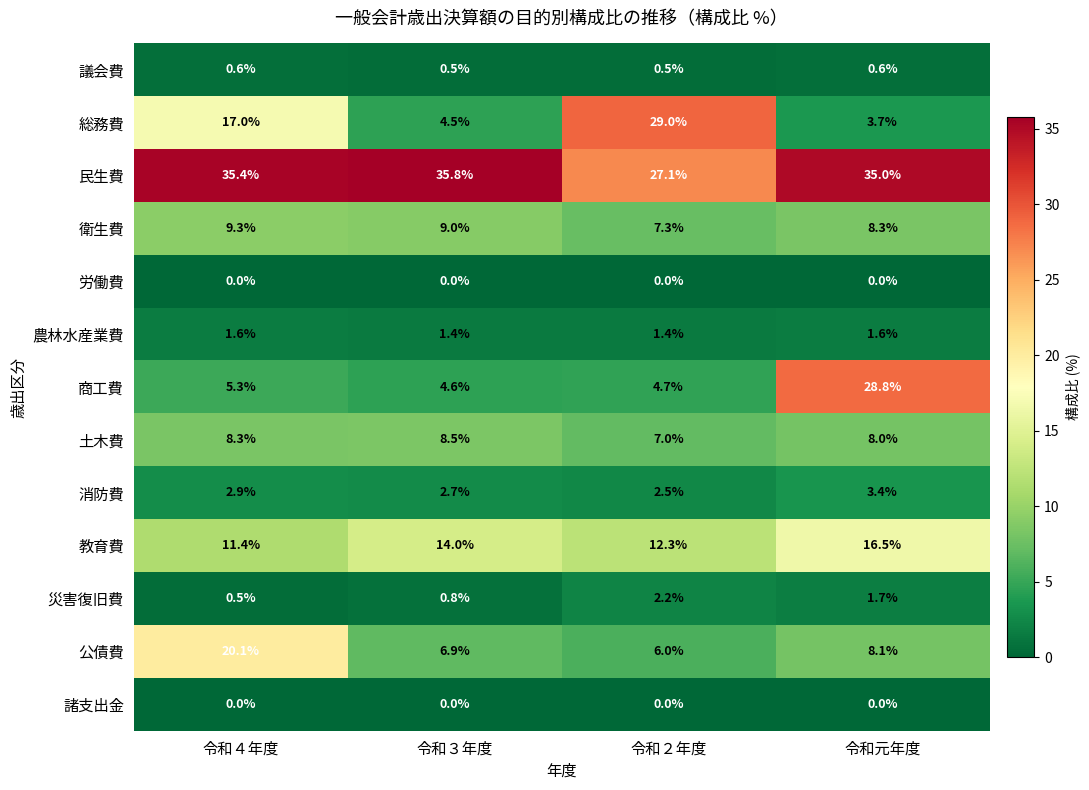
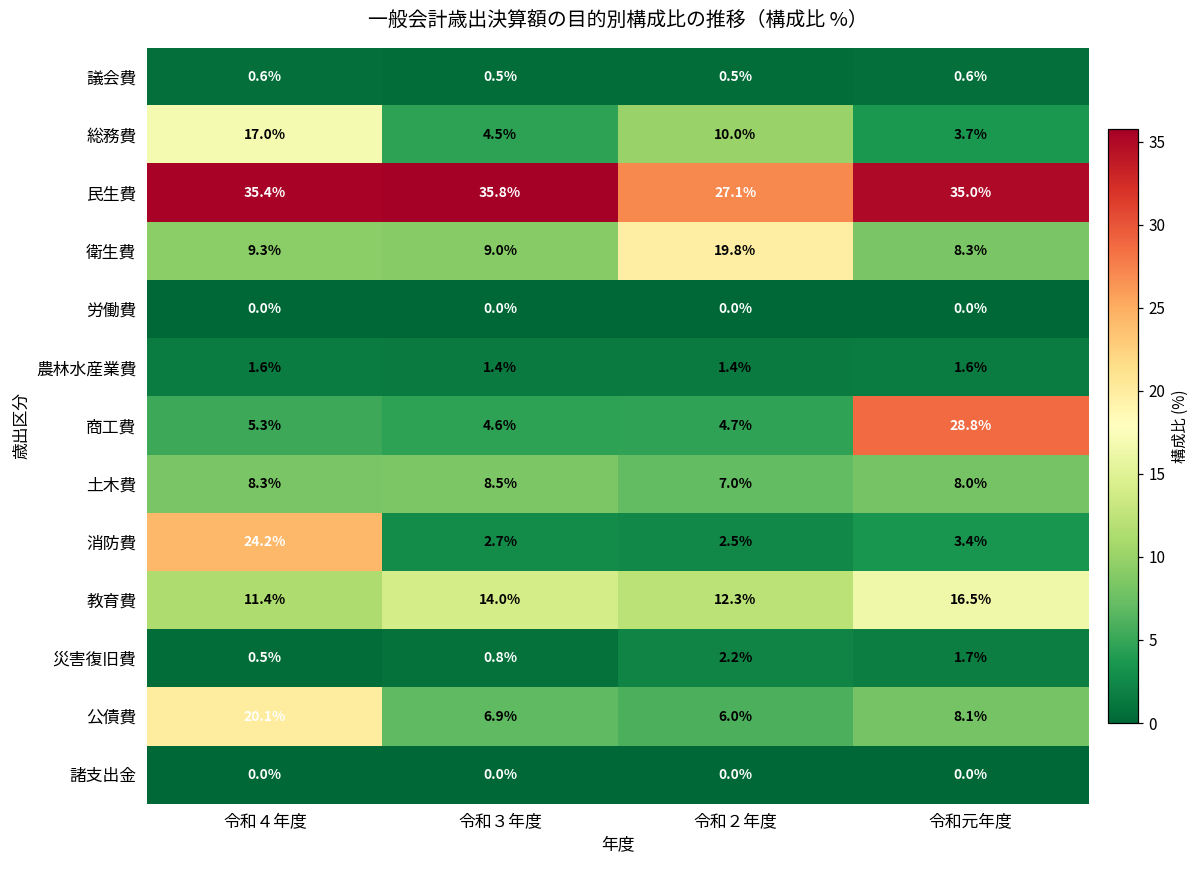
  {
    "議会費": {
      "令和４年度": "0.6%",
      "令和３年度": "0.5%",
      "令和２年度": "0.5%",
      "令和元年度": "0.6%"
    },
    "総務費": {
      "令和４年度": "17.0%",
      "令和３年度": "4.5%",
-     "令和２年度": "29.0%",
+     "令和２年度": "10.0%",
      "令和元年度": "3.7%"
    },
    "民生費": {
      "令和４年度": "35.4%",
      "令和３年度": "35.8%",
      "令和２年度": "27.1%",
      "令和元年度": "35.0%"
    },
    "衛生費": {
      "令和４年度": "9.3%",
      "令和３年度": "9.0%",
-     "令和２年度": "7.3%",
+     "令和２年度": "19.8%",
      "令和元年度": "8.3%"
    },
    "労働費": {
      "令和４年度": "0.0%",
      "令和３年度": "0.0%",
      "令和２年度": "0.0%",
      "令和元年度": "0.0%"
    },
    "農林水産業費": {
      "令和４年度": "1.6%",
      "令和３年度": "1.4%",
      "令和２年度": "1.4%",
      "令和元年度": "1.6%"
    },
    "商工費": {
      "令和４年度": "5.3%",
      "令和３年度": "4.6%",
      "令和２年度": "4.7%",
      "令和元年度": "28.8%"
    },
    "土木費": {
      "令和４年度": "8.3%",
      "令和３年度": "8.5%",
      "令和２年度": "7.0%",
      "令和元年度": "8.0%"
    },
    "消防費": {
-     "令和４年度": "2.9%",
+     "令和４年度": "24.2%",
      "令和３年度": "2.7%",
      "令和２年度": "2.5%",
      "令和元年度": "3.4%"
    },
    "教育費": {
      "令和４年度": "11.4%",
      "令和３年度": "14.0%",
      "令和２年度": "12.3%",
      "令和元年度": "16.5%"
    },
    "災害復旧費": {
      "令和４年度": "0.5%",
      "令和３年度": "0.8%",
      "令和２年度": "2.2%",
      "令和元年度": "1.7%"
    },
    "公債費": {
      "令和４年度": "20.1%",
      "令和３年度": "6.9%",
      "令和２年度": "6.0%",
      "令和元年度": "8.1%"
    },
    "諸支出金": {
      "令和４年度": "0.0%",
      "令和３年度": "0.0%",
      "令和２年度": "0.0%",
      "令和元年度": "0.0%"
    }
  }
